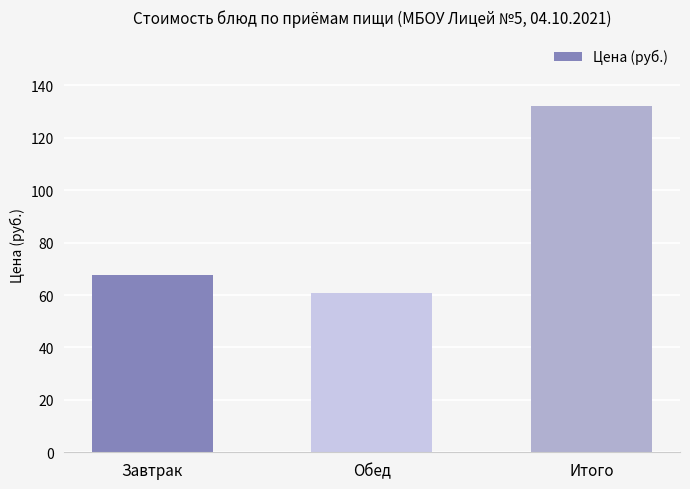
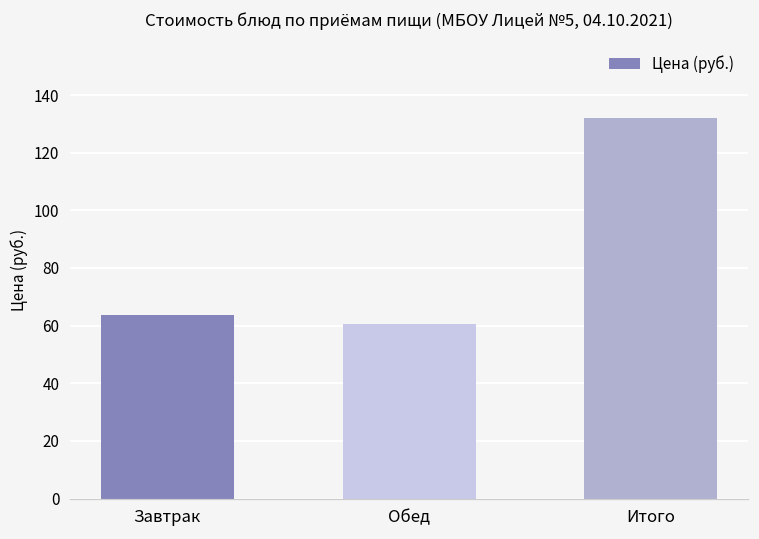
  {
-   "Завтрак": 68,
+   "Завтрак": 64,
    "Обед": 61,
    "Итого": 132
  }
